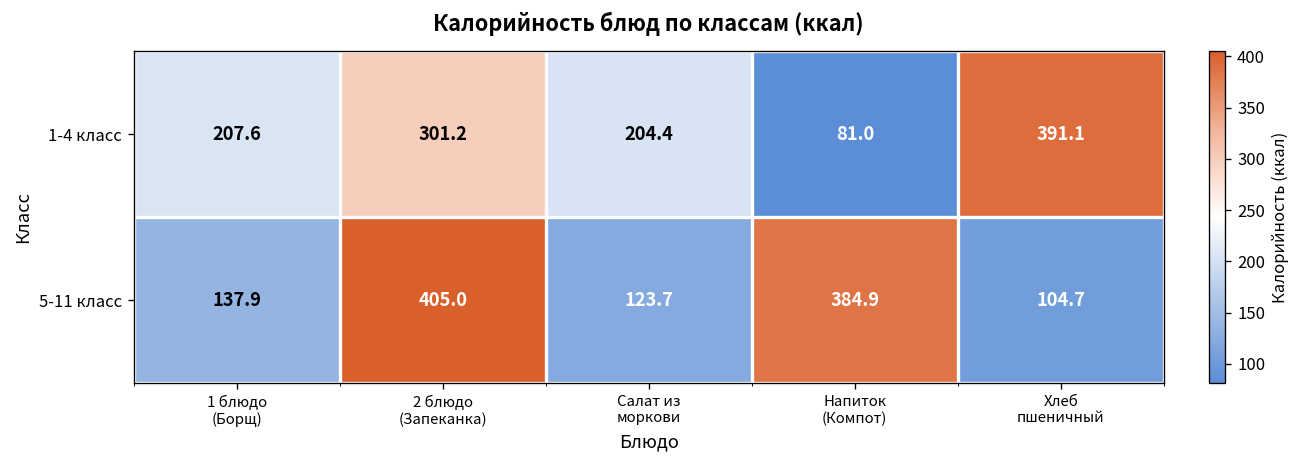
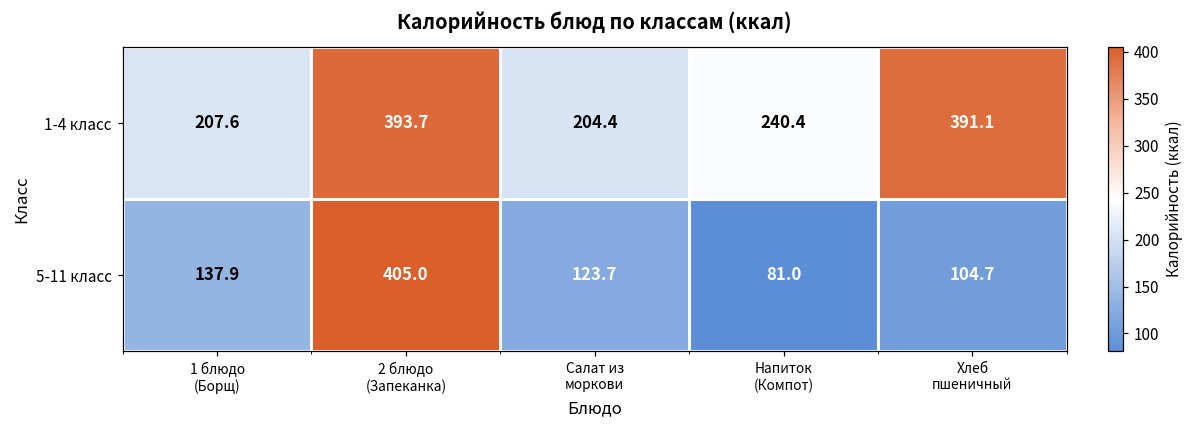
  {
    "1-4 класс": {
      "1 блюдо (Борщ)": 207.6,
-     "2 блюдо (Запеканка)": 301.2,
+     "2 блюдо (Запеканка)": 393.7,
      "Салат из моркови": 204.4,
-     "Напиток (Компот)": 81.0,
+     "Напиток (Компот)": 240.4,
      "Хлеб пшеничный": 391.1
    },
    "5-11 класс": {
      "1 блюдо (Борщ)": 137.9,
      "2 блюдо (Запеканка)": 405.0,
      "Салат из моркови": 123.7,
-     "Напиток (Компот)": 384.9,
+     "Напиток (Компот)": 81.0,
      "Хлеб пшеничный": 104.7
    }
  }
